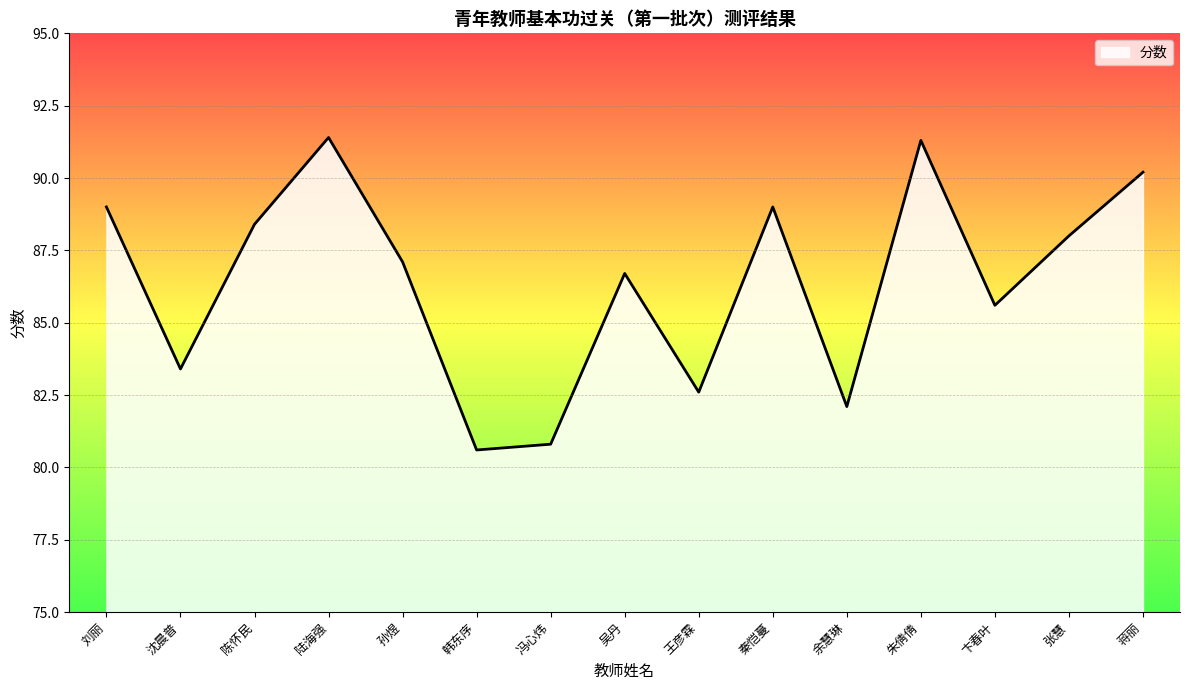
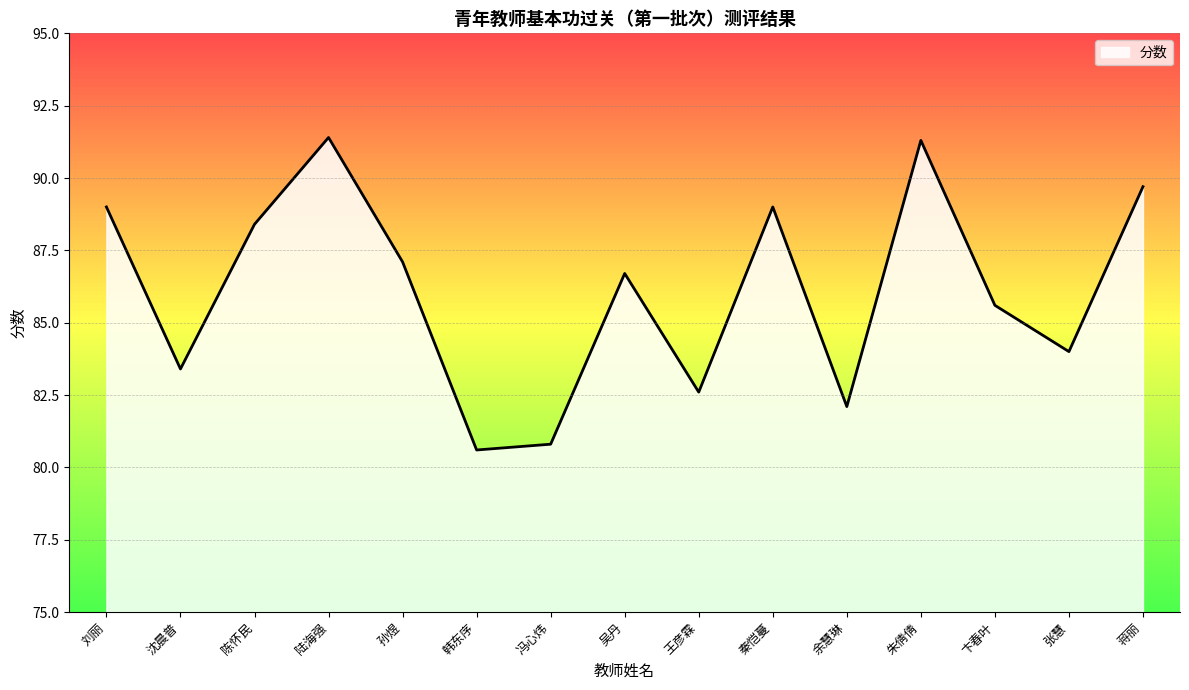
  {
    "刘丽": 89.0,
    "沈晨普": 83.4,
    "陈怀民": 88.4,
    "陆海强": 91.4,
    "孙煜": 87.1,
    "韩东序": 80.6,
    "冯心炜": 80.8,
    "吴丹": 86.7,
    "王彦霖": 82.6,
    "秦恺蔓": 89.0,
    "余慧琳": 82.1,
    "朱倩倩": 91.3,
    "卞春叶": 85.6,
-   "张慧": 88,
-   "蒋丽": 90.2
+   "张慧": 84,
+   "蒋丽": 89.7
  }
